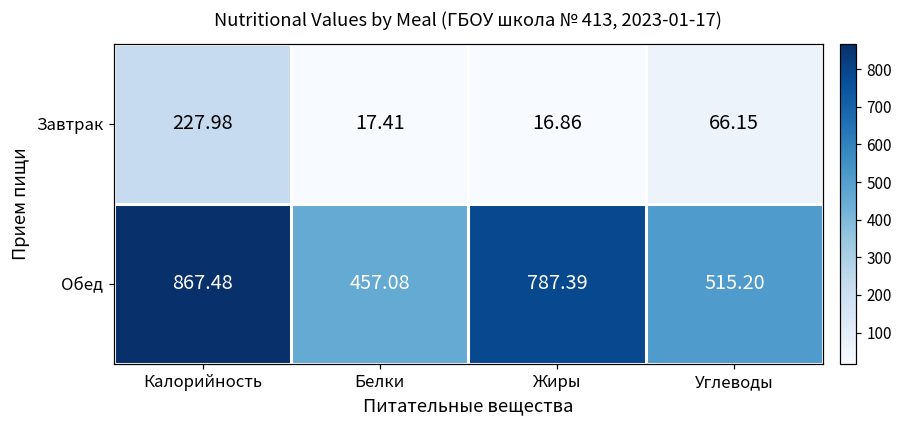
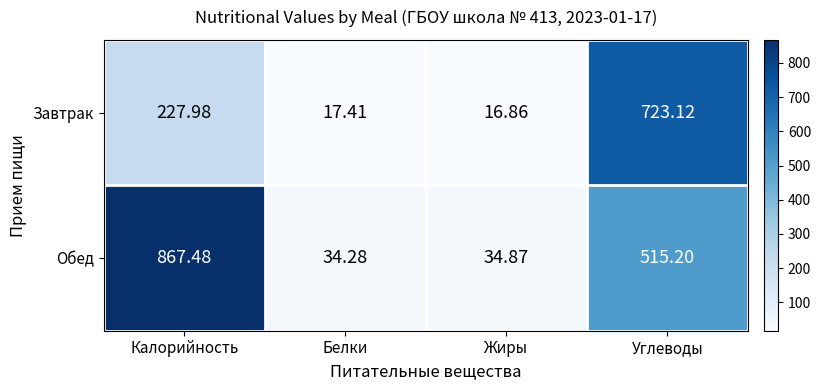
  {
    "Завтрак": {
      "Калорийность": 227.98,
      "Белки": 17.41,
      "Жиры": 16.86,
-     "Углеводы": 66.15
+     "Углеводы": 723.12
    },
    "Обед": {
      "Калорийность": 867.48,
-     "Белки": 457.08,
-     "Жиры": 787.39,
+     "Белки": 34.28,
+     "Жиры": 34.87,
      "Углеводы": 515.20
    }
  }
